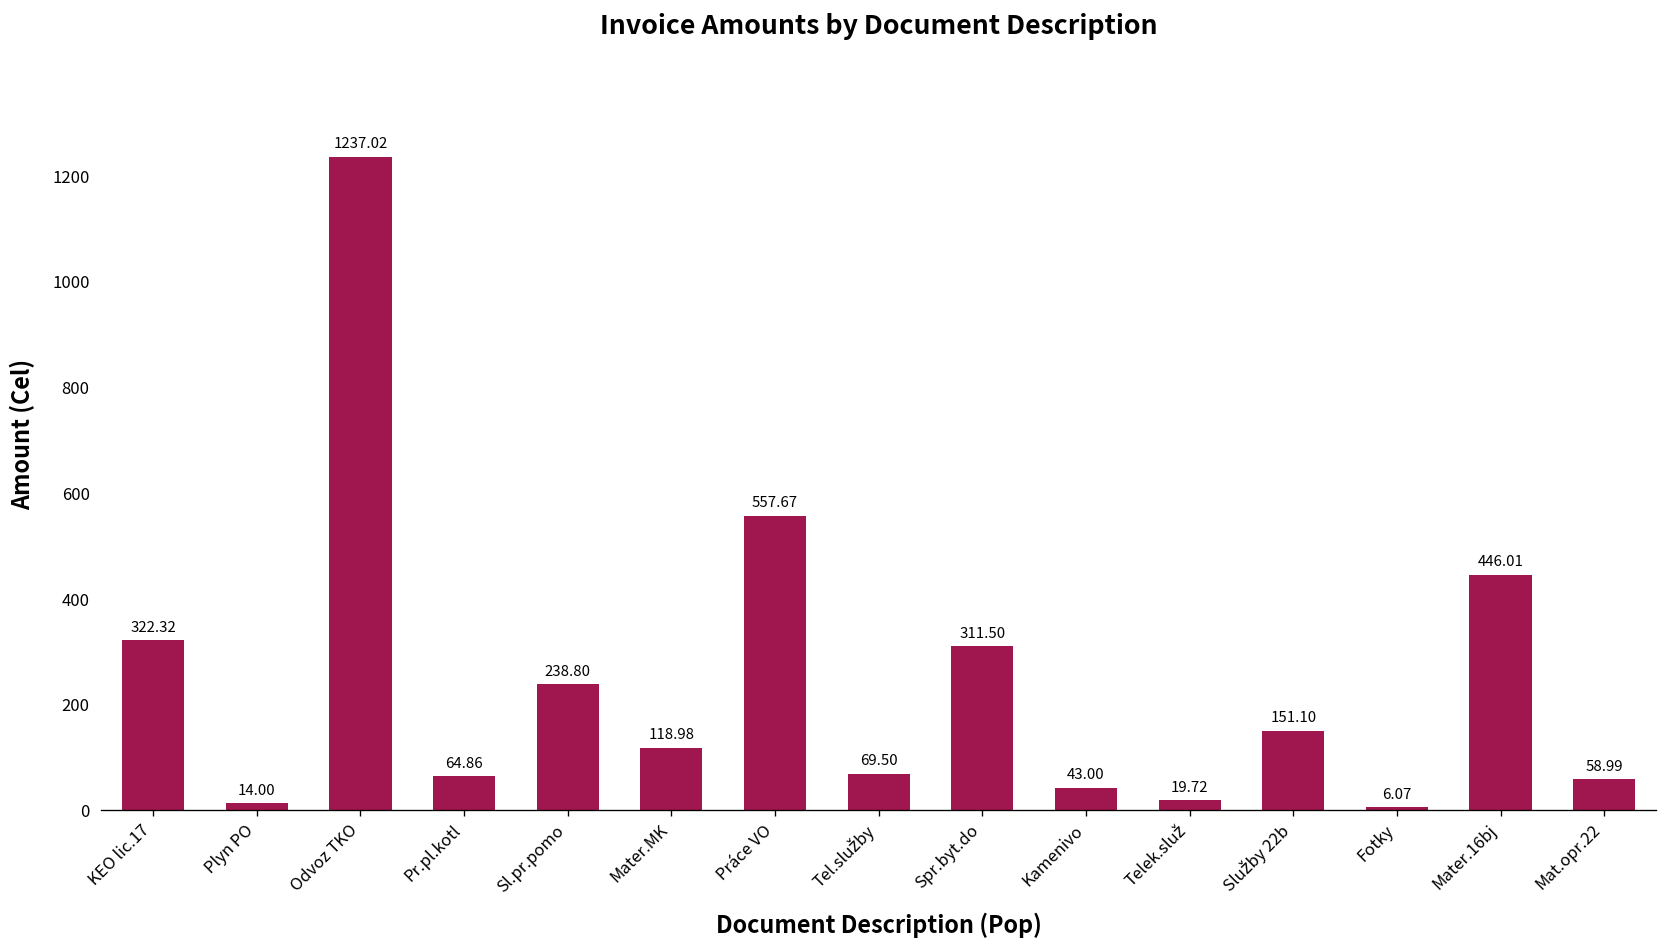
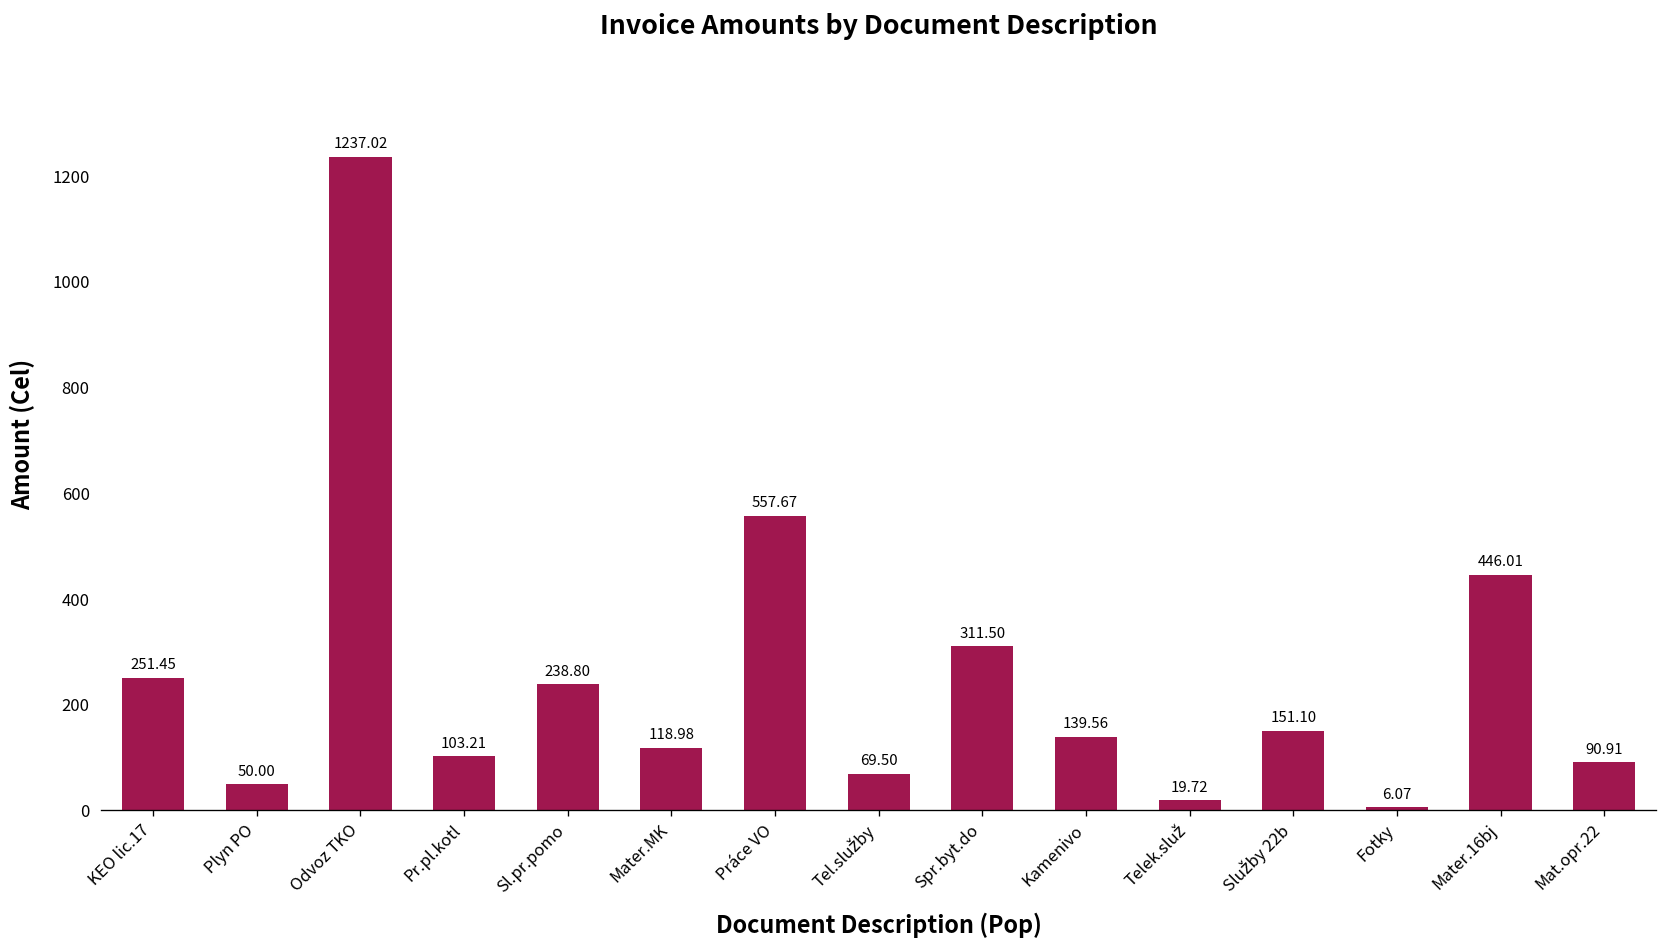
  {
-   "KEO lic.17": 322.32,
-   "Plyn PO": 14.00,
+   "KEO lic.17": 251.45,
+   "Plyn PO": 50.00,
    "Odvoz TKO": 1237.02,
-   "Pr.pl.kotl": 64.86,
+   "Pr.pl.kotl": 103.21,
    "Sl.pr.pomo": 238.80,
    "Mater.MK": 118.98,
    "Práce VO": 557.67,
    "Tel.služby": 69.50,
    "Spr.byt.do": 311.50,
-   "Kamenivo": 43.00,
+   "Kamenivo": 139.56,
    "Telek.služ": 19.72,
    "Služby 22b": 151.10,
    "Fotky": 6.07,
    "Mater.16bj": 446.01,
-   "Mat.opr.22": 58.99
+   "Mat.opr.22": 90.91
  }
